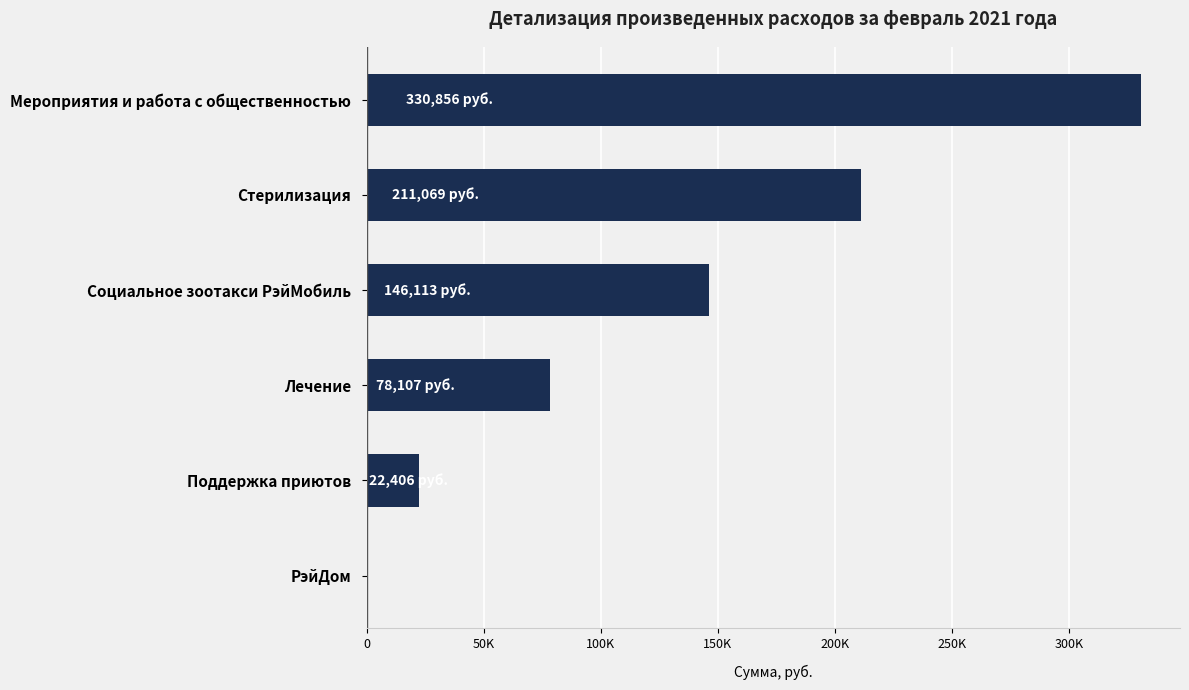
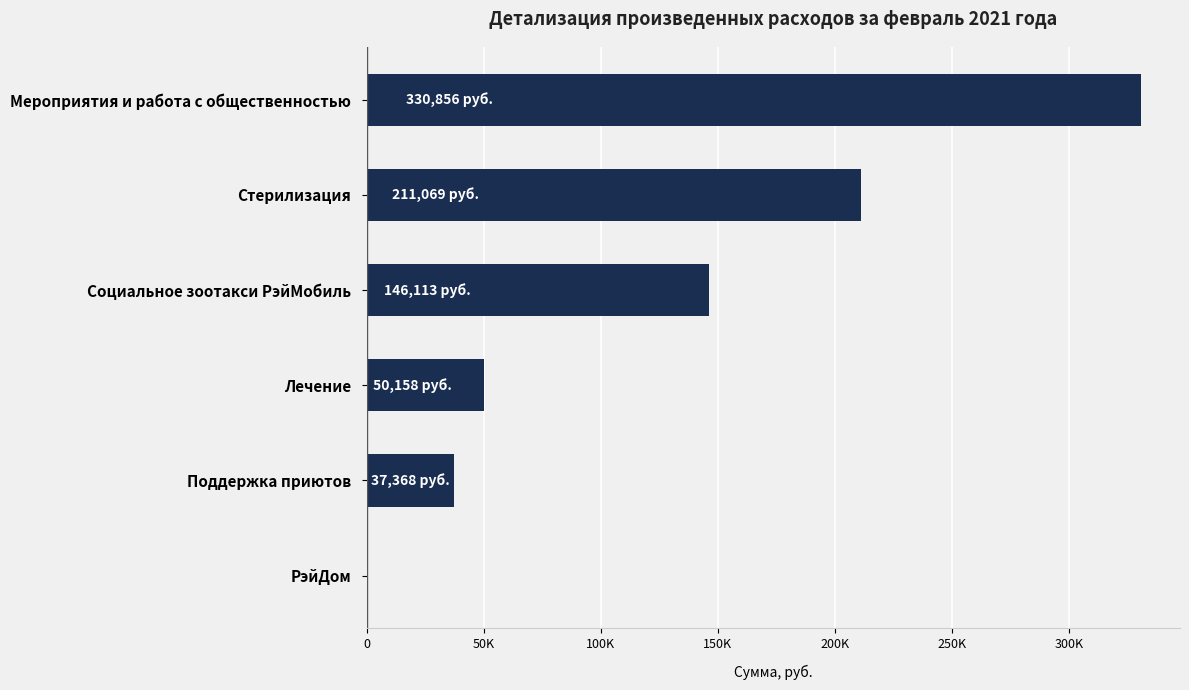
  {
    "Мероприятия и работа с общественностью": "330,856",
    "Стерилизация": "211,069",
    "Социальное зоотакси РэйМобиль": "146,113",
-   "Лечение": "78,107",
-   "Поддержка приютов": "22,406"
+   "Лечение": "50,158",
+   "Поддержка приютов": "37,368"
  }
